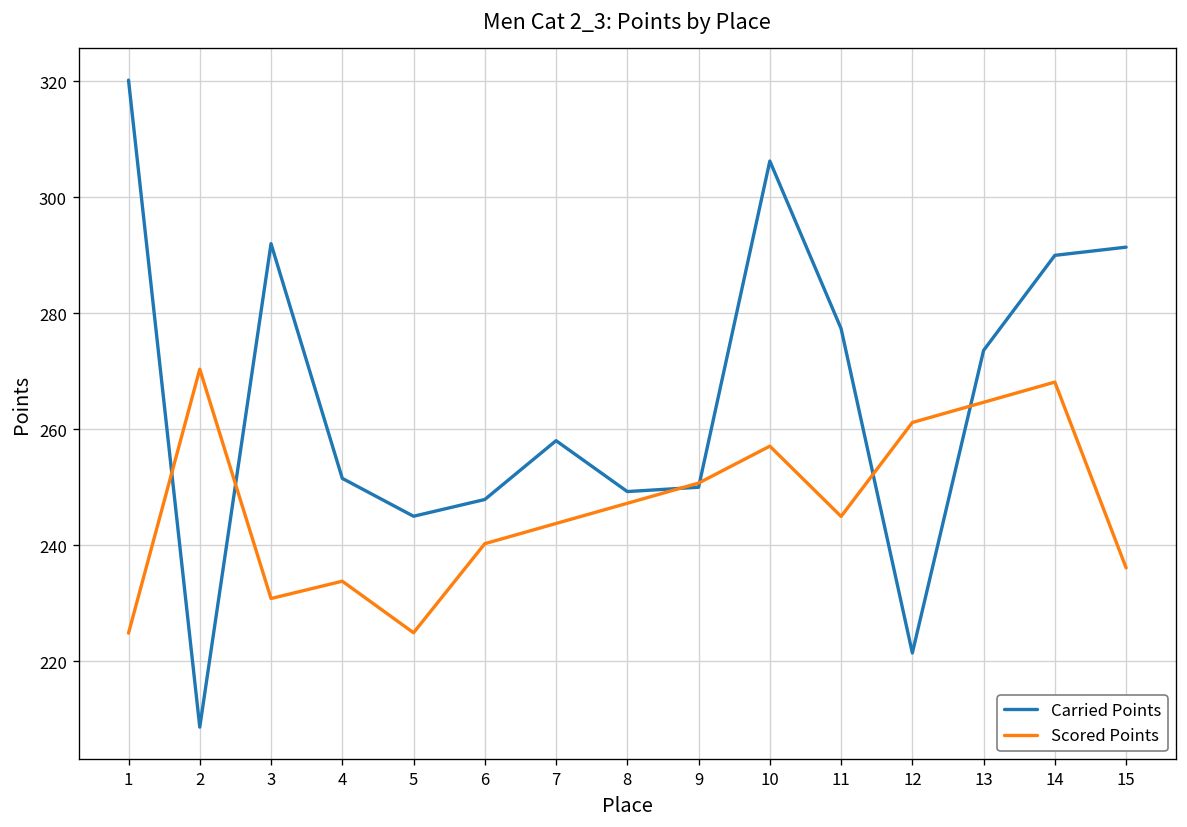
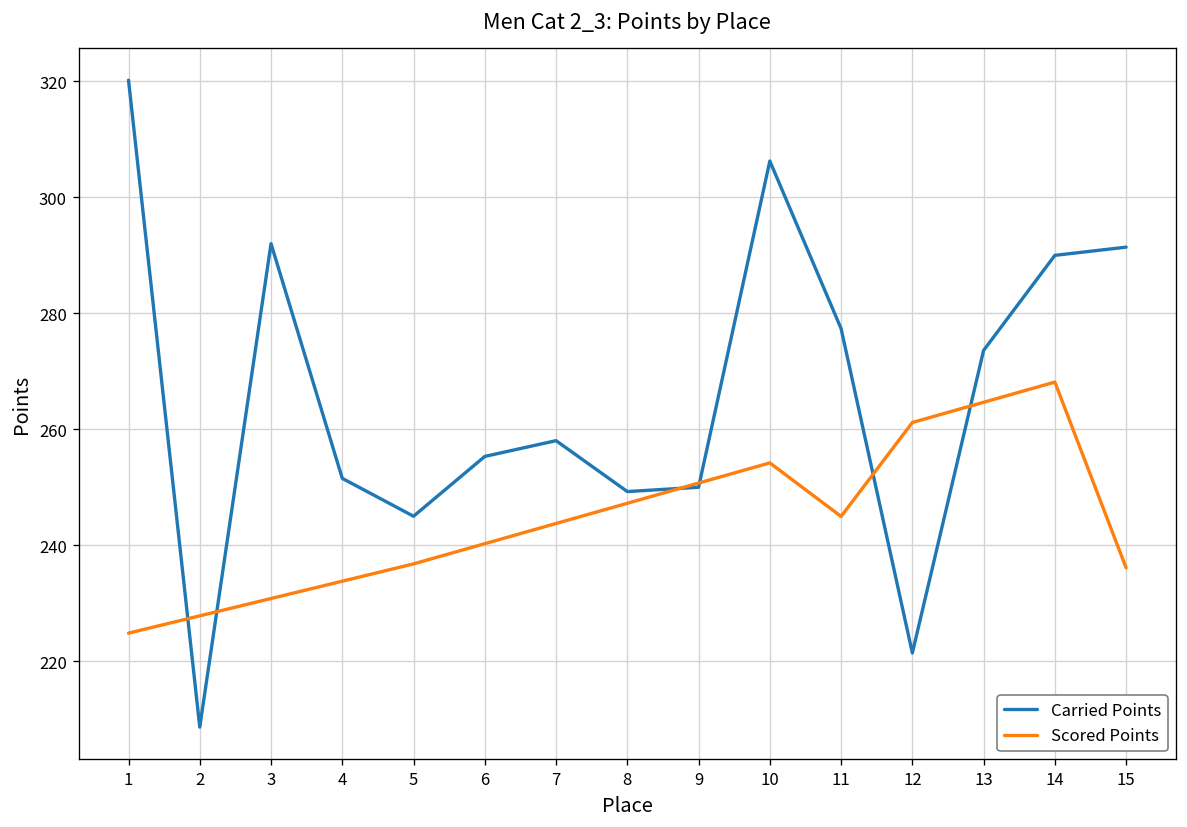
  {
    "Carried Points": {
      "1": 320,
      "2": 209,
      "3": 292,
      "4": 252,
      "5": 245,
-     "6": 248,
+     "6": 255,
      "7": 258,
      "8": 249,
      "9": 250,
      "10": 306,
      "11": 277,
      "12": 221,
      "13": 274,
      "14": 290,
      "15": 291
    },
    "Scored Points": {
      "1": 225,
-     "2": 270,
+     "2": 228,
      "3": 231,
      "4": 234,
-     "5": 225,
+     "5": 237,
      "6": 240,
      "7": 244,
      "8": 247,
      "9": 251,
-     "10": 257,
+     "10": 254,
      "11": 245,
      "12": 261,
      "13": 265,
      "14": 268,
      "15": 236
    }
  }
